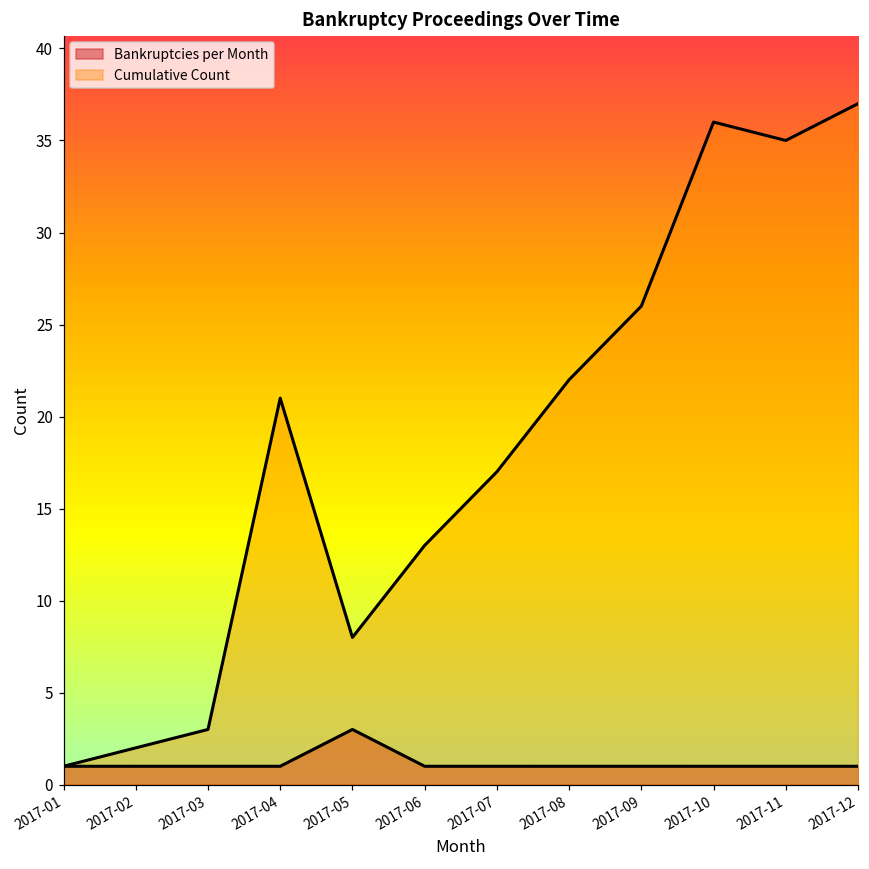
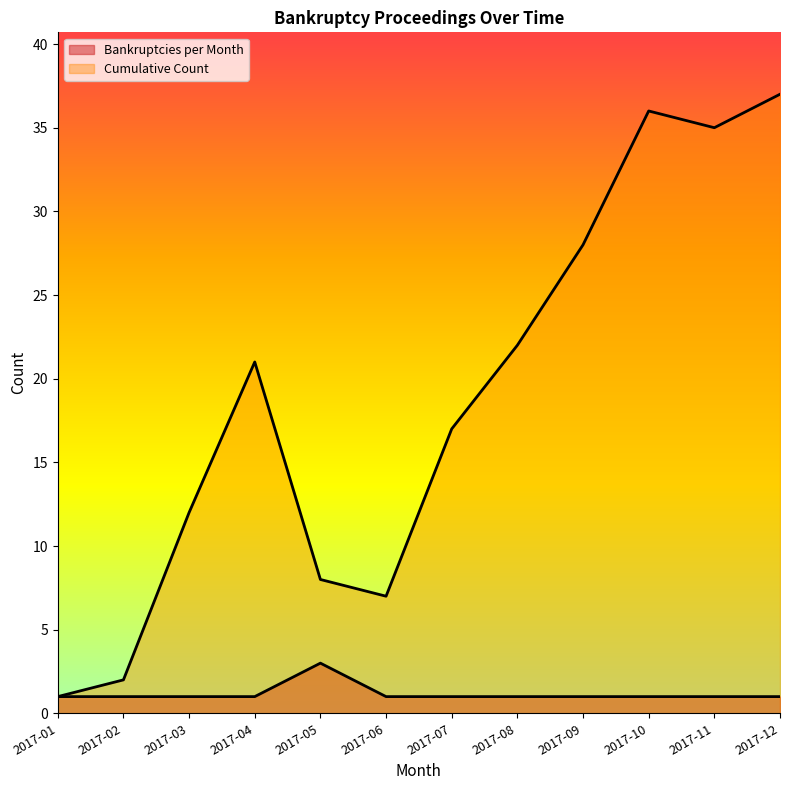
  {
    "Bankruptcies per Month": {
      "2017-02": 1,
      "2017-03": 1,
      "2017-04": 1,
      "2017-05": 3,
      "2017-06": 1,
      "2017-07": 1,
      "2017-08": 1,
      "2017-09": 1,
      "2017-10": 1,
      "2017-11": 1,
      "2017-12": 1
    },
    "Cumulative Count": {
      "2017-02": 2,
-     "2017-03": 3,
+     "2017-03": 12,
      "2017-04": 21,
      "2017-05": 8,
-     "2017-06": 13,
+     "2017-06": 7,
      "2017-07": 17,
      "2017-08": 22,
-     "2017-09": 26,
+     "2017-09": 28,
      "2017-10": 36,
      "2017-11": 35,
      "2017-12": 37
    }
  }
